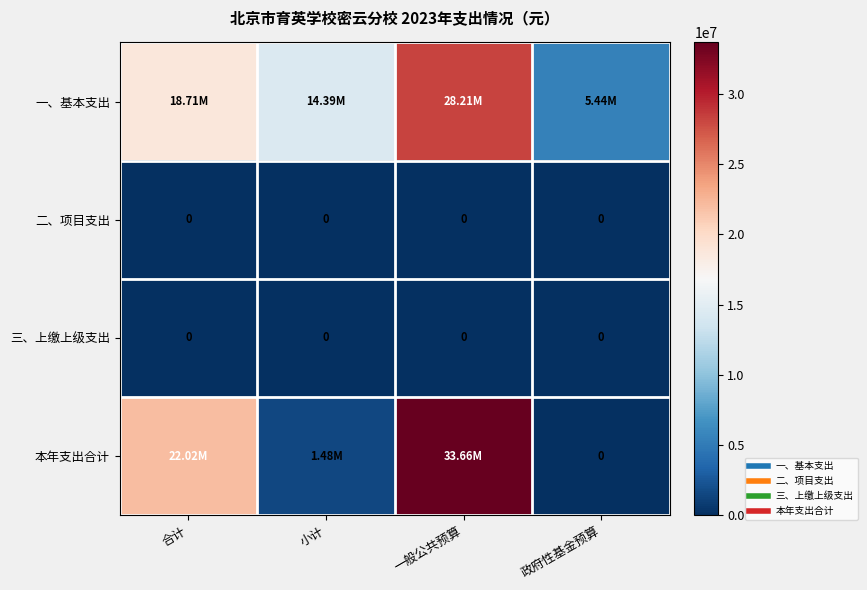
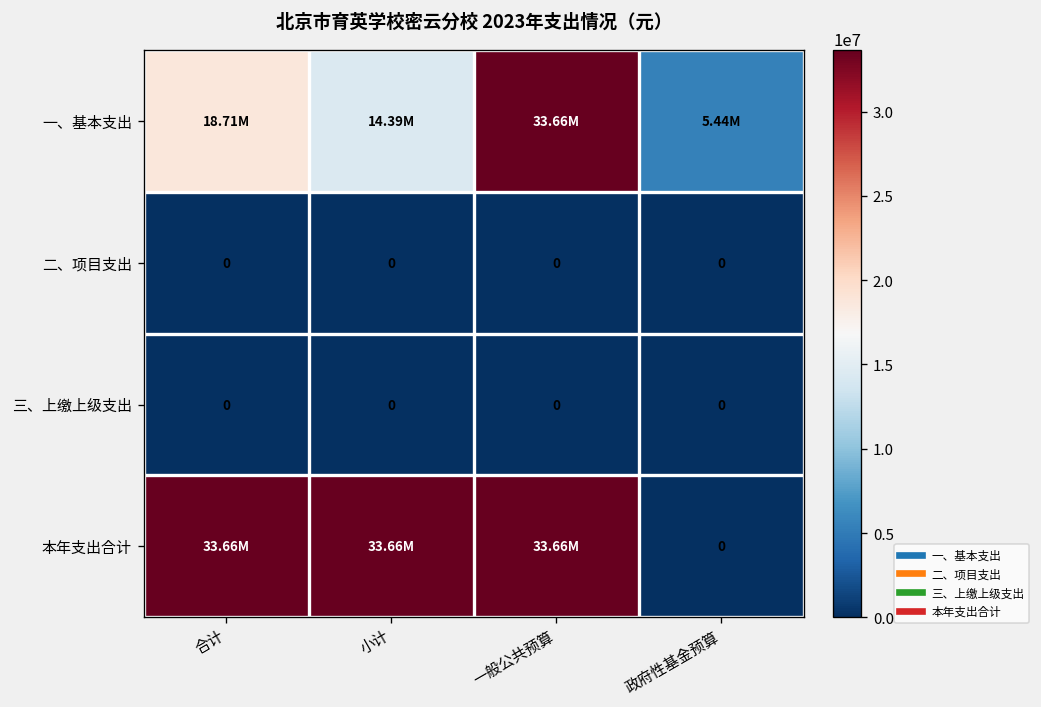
  {
    "一、基本支出": {
      "合计": "18.71M",
      "小计": "14.39M",
-     "一般公共预算": "28.21M",
+     "一般公共预算": "33.66M",
      "政府性基金预算": "5.44M"
    },
    "二、项目支出": {
      "合计": "0",
      "小计": "0",
      "一般公共预算": "0",
      "政府性基金预算": "0"
    },
    "三、上缴上级支出": {
      "合计": "0",
      "小计": "0",
      "一般公共预算": "0",
      "政府性基金预算": "0"
    },
    "本年支出合计": {
-     "合计": "22.02M",
-     "小计": "1.48M",
+     "合计": "33.66M",
+     "小计": "33.66M",
      "一般公共预算": "33.66M",
      "政府性基金预算": "0"
    }
  }
